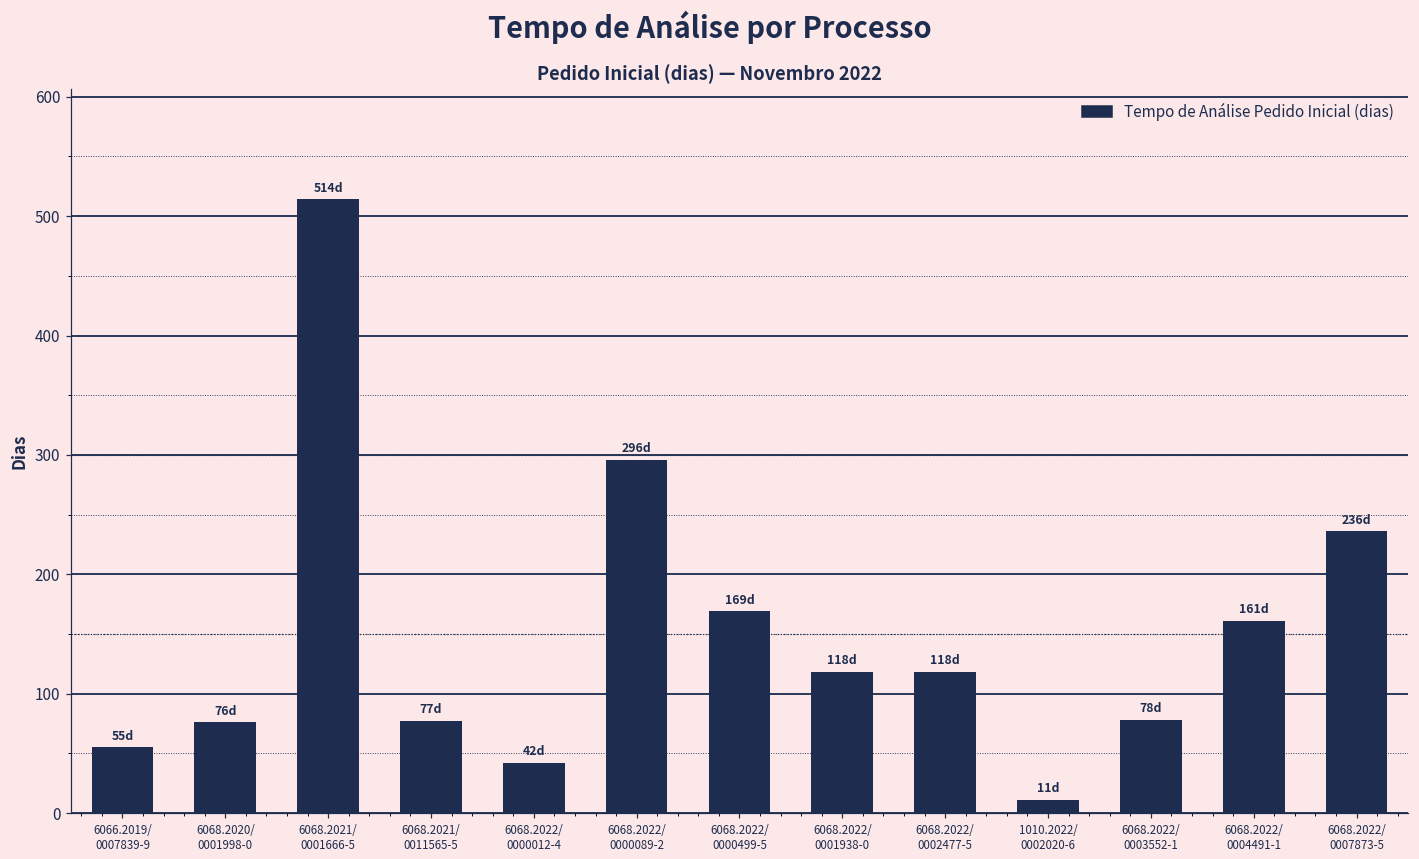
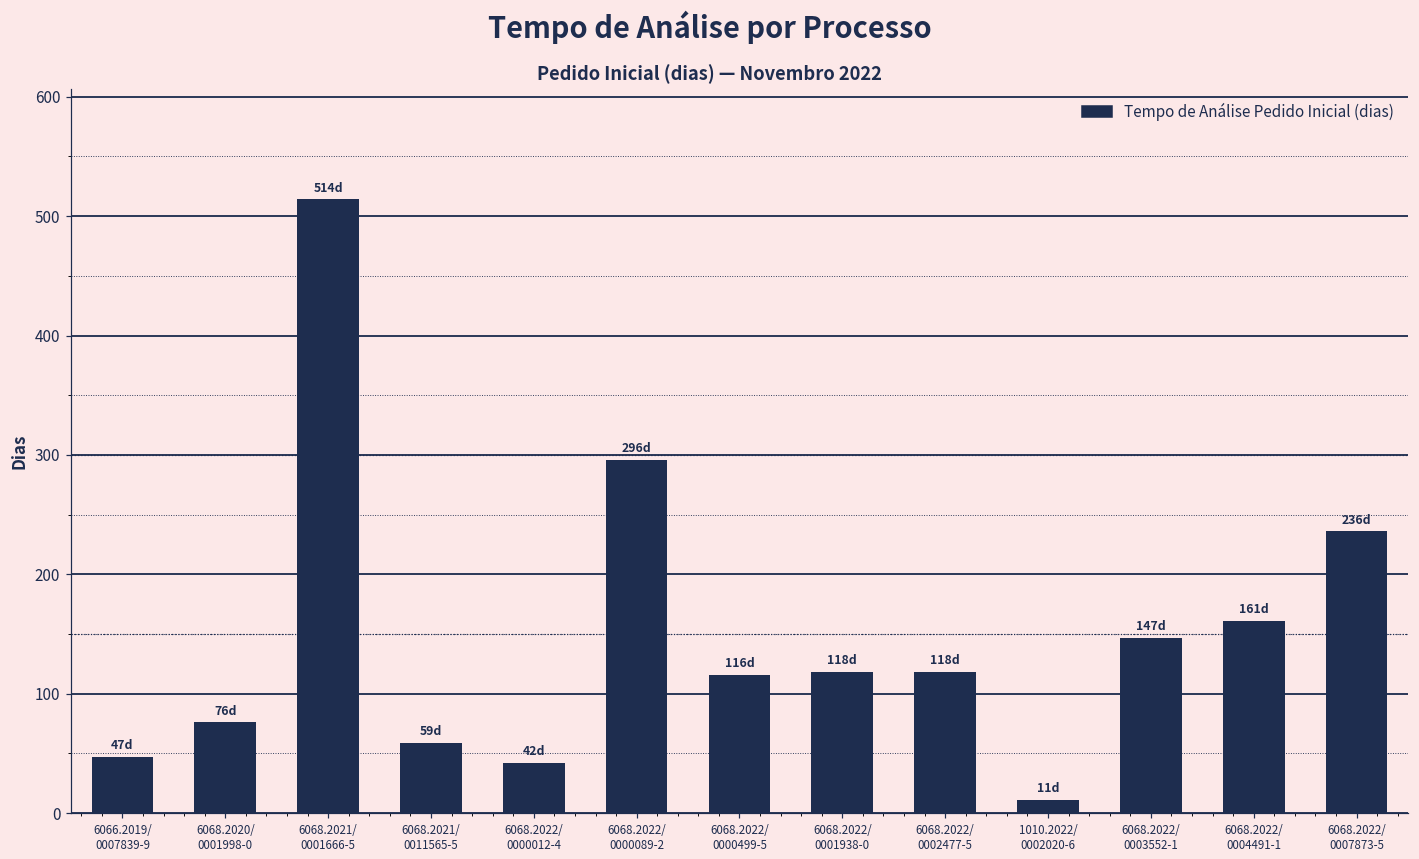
  {
-   "6066.2019/ 0007839-9": "55d",
+   "6066.2019/ 0007839-9": "47d",
    "6068.2020/ 0001998-0": "76d",
    "6068.2021/ 0001666-5": "514d",
-   "6068.2021/ 0011565-5": "77d",
+   "6068.2021/ 0011565-5": "59d",
    "6068.2022/ 0000012-4": "42d",
    "6068.2022/ 0000089-2": "296d",
-   "6068.2022/ 0000499-5": "169d",
+   "6068.2022/ 0000499-5": "116d",
    "6068.2022/ 0001938-0": "118d",
    "6068.2022/ 0002477-5": "118d",
    "1010.2022/ 0002020-6": "11d",
-   "6068.2022/ 0003552-1": "78d",
+   "6068.2022/ 0003552-1": "147d",
    "6068.2022/ 0004491-1": "161d",
    "6068.2022/ 0007873-5": "236d"
  }
